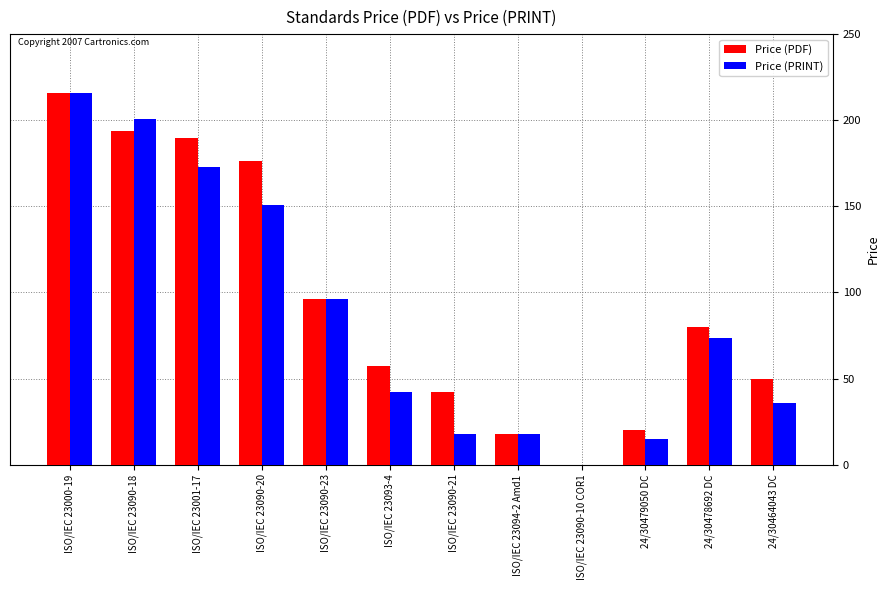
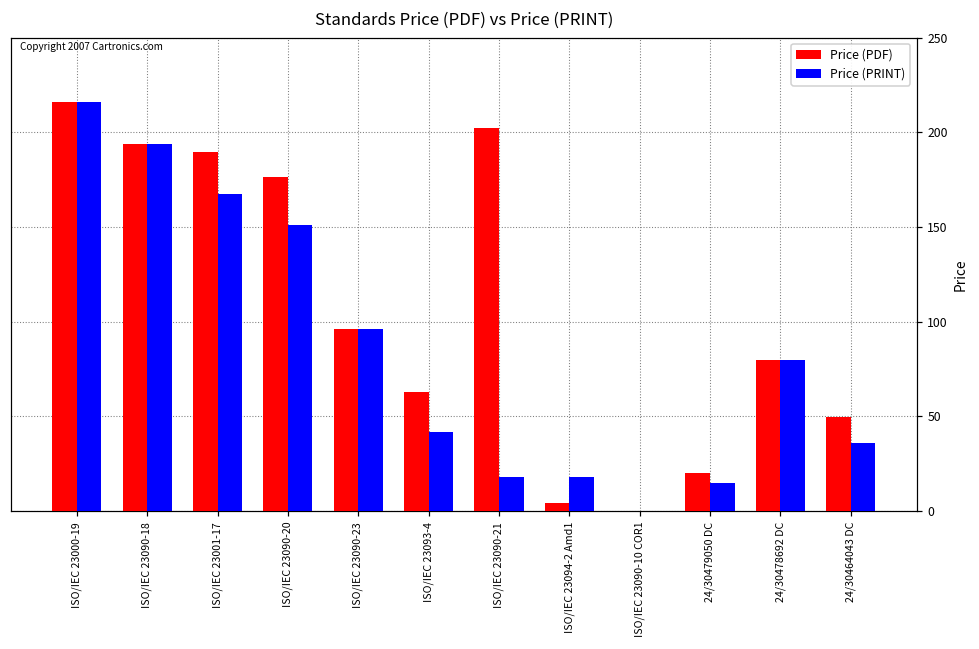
  {
    "Price (PDF)": {
      "ISO/IEC 23000-19": 216,
      "ISO/IEC 23090-18": 194,
      "ISO/IEC 23001-17": 190,
      "ISO/IEC 23090-20": 176,
      "ISO/IEC 23090-23": 96,
-     "ISO/IEC 23093-4": 57,
-     "ISO/IEC 23090-21": 42,
-     "ISO/IEC 23094-2 Amd1": 18,
+     "ISO/IEC 23093-4": 63,
+     "ISO/IEC 23090-21": 202,
+     "ISO/IEC 23094-2 Amd1": 4,
      "ISO/IEC 23090-10 COR1": 0,
      "24/30479050 DC": 20,
      "24/30478692 DC": 80,
      "24/30464043 DC": 50
    },
    "Price (PRINT)": {
      "ISO/IEC 23000-19": 216,
-     "ISO/IEC 23090-18": 201,
-     "ISO/IEC 23001-17": 173,
+     "ISO/IEC 23090-18": 194,
+     "ISO/IEC 23001-17": 167,
      "ISO/IEC 23090-20": 151,
      "ISO/IEC 23090-23": 96,
      "ISO/IEC 23093-4": 42,
      "ISO/IEC 23090-21": 18,
      "ISO/IEC 23094-2 Amd1": 18,
      "ISO/IEC 23090-10 COR1": 0,
      "24/30479050 DC": 15,
-     "24/30478692 DC": 74,
+     "24/30478692 DC": 80,
      "24/30464043 DC": 36
    }
  }
